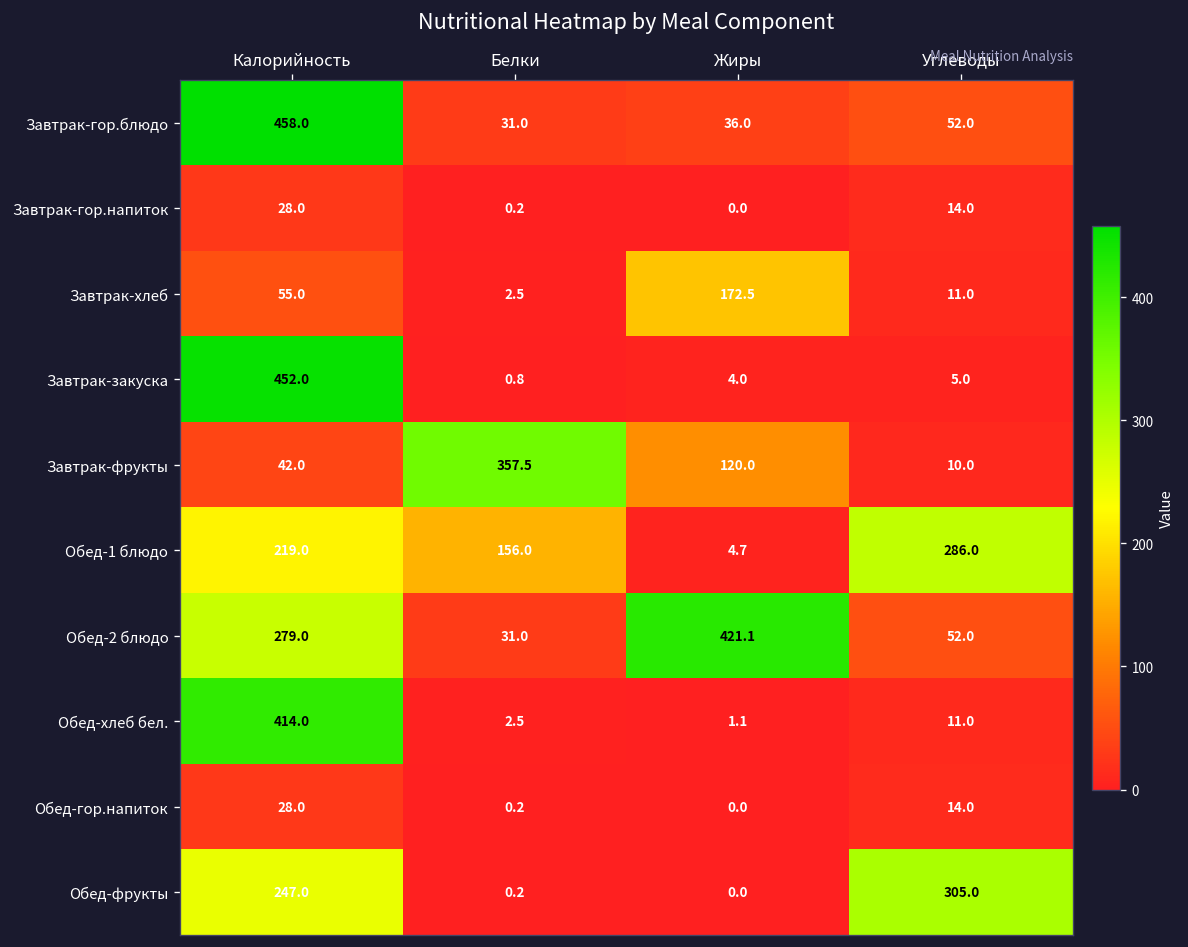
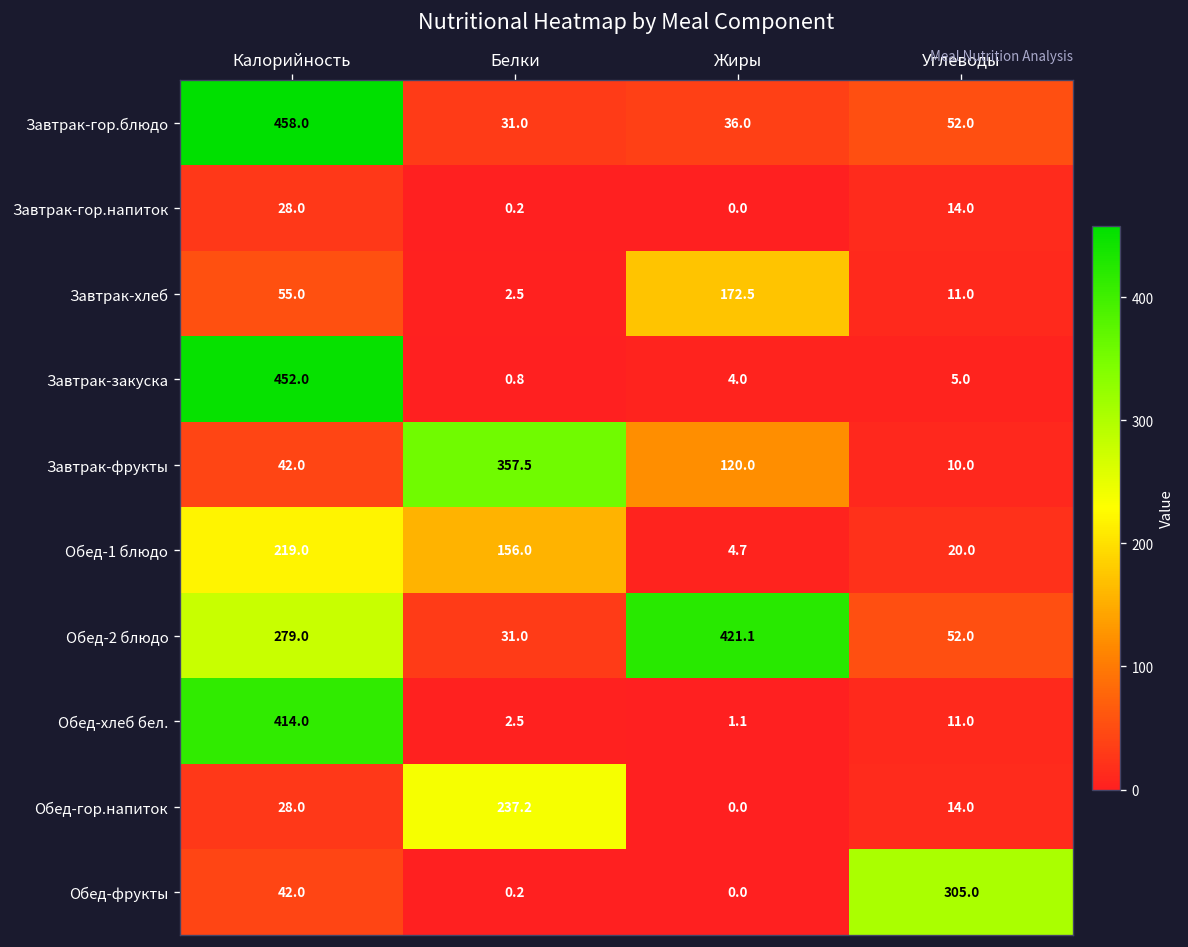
  {
    "Завтрак-гор.блюдо": {
      "Калорийность": 458.0,
      "Белки": 31.0,
      "Жиры": 36.0,
      "Углеводы": 52.0
    },
    "Завтрак-гор.напиток": {
      "Калорийность": 28.0,
      "Белки": 0.2,
      "Жиры": 0.0,
      "Углеводы": 14.0
    },
    "Завтрак-хлеб": {
      "Калорийность": 55.0,
      "Белки": 2.5,
      "Жиры": 172.5,
      "Углеводы": 11.0
    },
    "Завтрак-закуска": {
      "Калорийность": 452.0,
      "Белки": 0.8,
      "Жиры": 4.0,
      "Углеводы": 5.0
    },
    "Завтрак-фрукты": {
      "Калорийность": 42.0,
      "Белки": 357.5,
      "Жиры": 120.0,
      "Углеводы": 10.0
    },
    "Обед-1 блюдо": {
      "Калорийность": 219.0,
      "Белки": 156.0,
      "Жиры": 4.7,
-     "Углеводы": 286.0
+     "Углеводы": 20.0
    },
    "Обед-2 блюдо": {
      "Калорийность": 279.0,
      "Белки": 31.0,
      "Жиры": 421.1,
      "Углеводы": 52.0
    },
    "Обед-хлеб бел.": {
      "Калорийность": 414.0,
      "Белки": 2.5,
      "Жиры": 1.1,
      "Углеводы": 11.0
    },
    "Обед-гор.напиток": {
      "Калорийность": 28.0,
-     "Белки": 0.2,
+     "Белки": 237.2,
      "Жиры": 0.0,
      "Углеводы": 14.0
    },
    "Обед-фрукты": {
-     "Калорийность": 247.0,
+     "Калорийность": 42.0,
      "Белки": 0.2,
      "Жиры": 0.0,
      "Углеводы": 305.0
    }
  }
